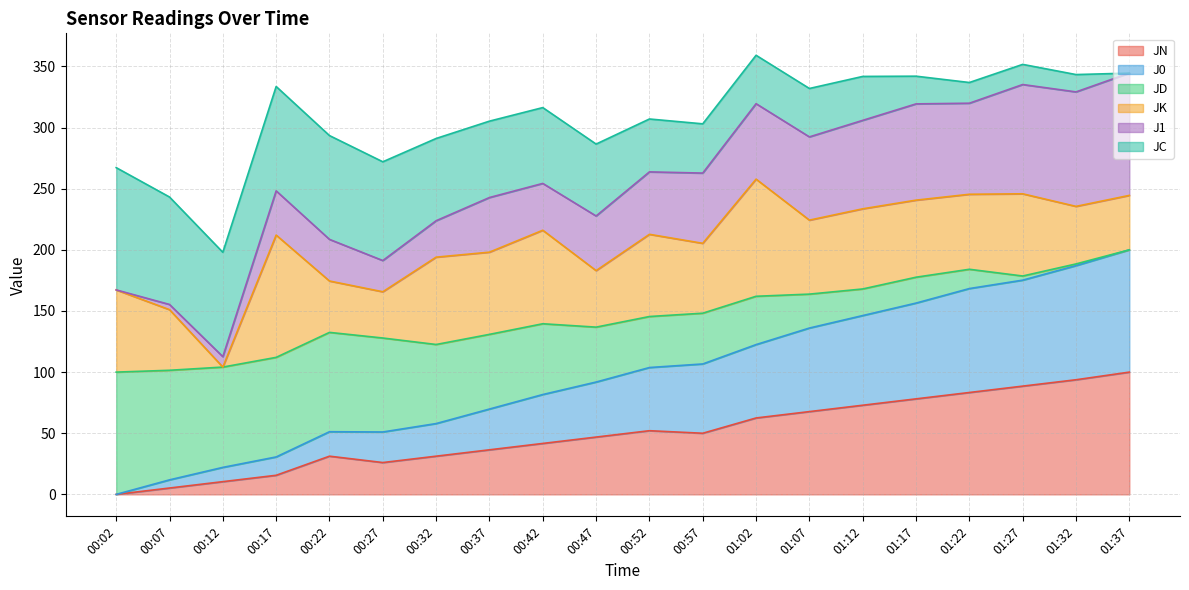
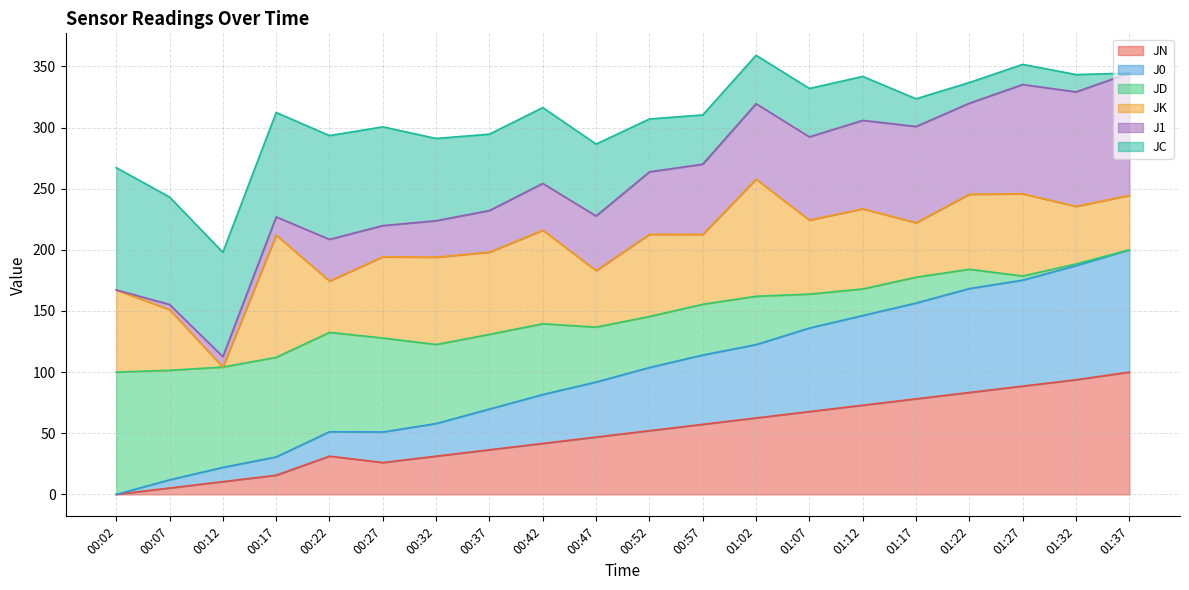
  {
    "JN": {
      "00:07": 5,
      "00:12": 10,
      "00:17": 16,
      "00:22": 31,
      "00:27": 26,
      "00:32": 31,
      "00:37": 36,
      "00:42": 42,
      "00:47": 47,
      "00:52": 52,
-     "00:57": 50,
+     "00:57": 57,
      "01:02": 63,
      "01:07": 68,
      "01:12": 73,
      "01:17": 78,
      "01:22": 83,
      "01:27": 89,
      "01:32": 94,
      "01:37": 100
    },
    "JK": {
      "00:07": 50,
      "00:17": 100,
      "00:22": 42,
-     "00:27": 38,
+     "00:27": 66,
      "00:32": 71,
      "00:37": 67,
      "00:42": 76,
      "00:47": 46,
      "00:52": 67,
      "00:57": 57,
      "01:02": 96,
      "01:07": 61,
      "01:12": 66,
-     "01:17": 63,
+     "01:17": 45,
      "01:22": 61,
      "01:27": 67,
      "01:32": 47,
      "01:37": 45
    },
    "J1": {
      "00:07": 4,
      "00:12": 9,
-     "00:17": 36,
+     "00:17": 15,
      "00:22": 34,
      "00:27": 26,
      "00:32": 30,
-     "00:37": 45,
+     "00:37": 34,
      "00:42": 38,
      "00:47": 45,
      "00:52": 51,
      "00:57": 57,
      "01:02": 62,
      "01:07": 68,
      "01:12": 72,
      "01:17": 79,
      "01:22": 74,
      "01:27": 89,
      "01:32": 94
    }
  }
